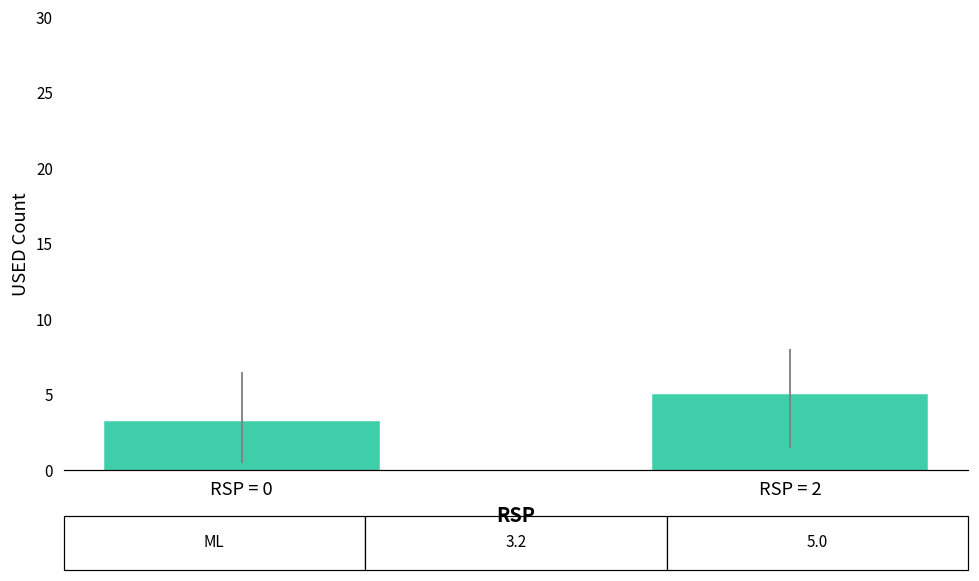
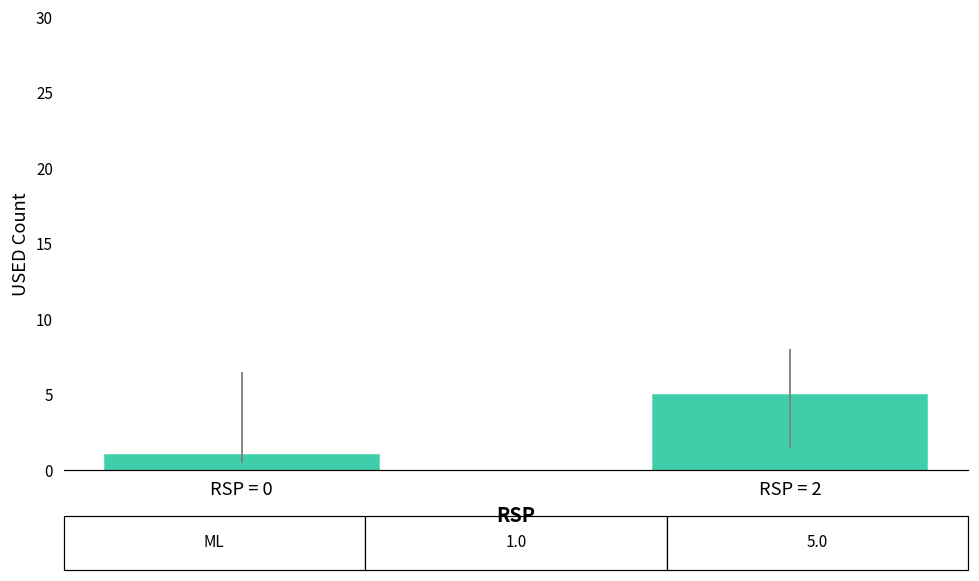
  {
-   "RSP = 0": 3.2
+   "RSP = 0": 1.0
  }
